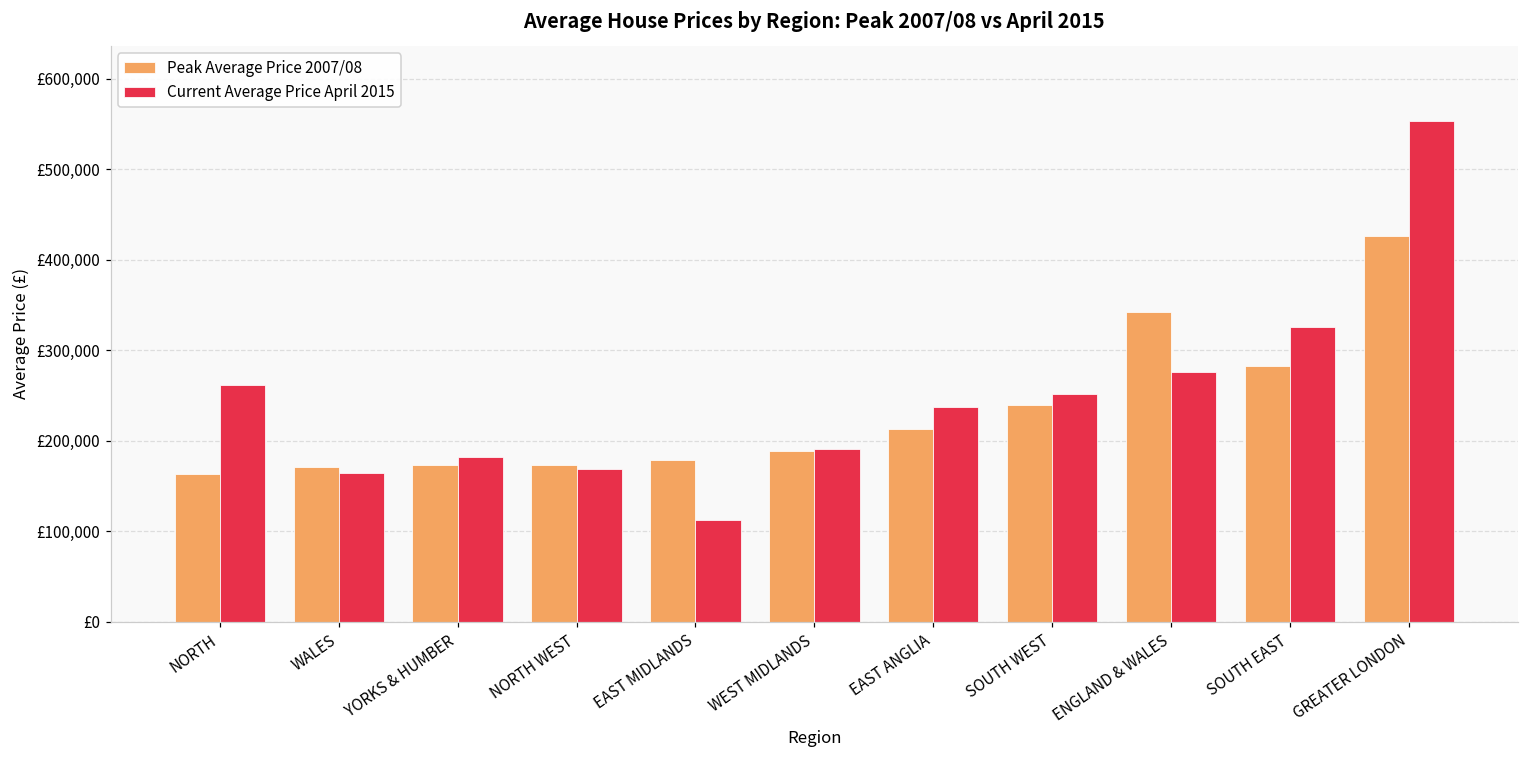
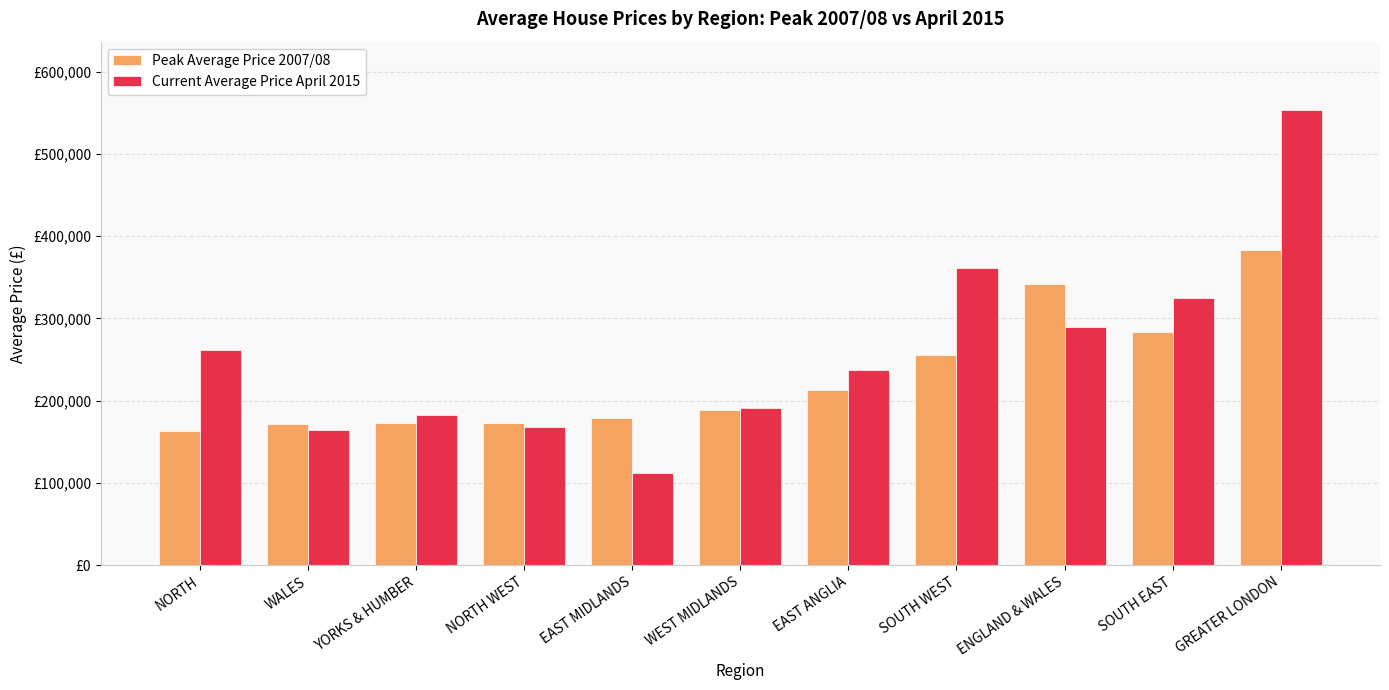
  {
    "Peak Average Price 2007/08": {
      "NORTH": "£160,000",
      "WALES": "£170,000",
      "YORKS & HUMBER": "£170,000",
      "NORTH WEST": "£170,000",
      "EAST MIDLANDS": "£180,000",
      "WEST MIDLANDS": "£190,000",
      "EAST ANGLIA": "£210,000",
-     "SOUTH WEST": "£240,000",
+     "SOUTH WEST": "£260,000",
      "ENGLAND & WALES": "£340,000",
      "SOUTH EAST": "£280,000",
-     "GREATER LONDON": "£430,000"
+     "GREATER LONDON": "£380,000"
    },
    "Current Average Price April 2015": {
      "NORTH": "£260,000",
      "WALES": "£160,000",
      "YORKS & HUMBER": "£180,000",
      "NORTH WEST": "£170,000",
      "EAST MIDLANDS": "£110,000",
      "WEST MIDLANDS": "£190,000",
      "EAST ANGLIA": "£240,000",
-     "SOUTH WEST": "£250,000",
-     "ENGLAND & WALES": "£280,000",
+     "SOUTH WEST": "£360,000",
+     "ENGLAND & WALES": "£290,000",
      "SOUTH EAST": "£330,000",
      "GREATER LONDON": "£550,000"
    }
  }
